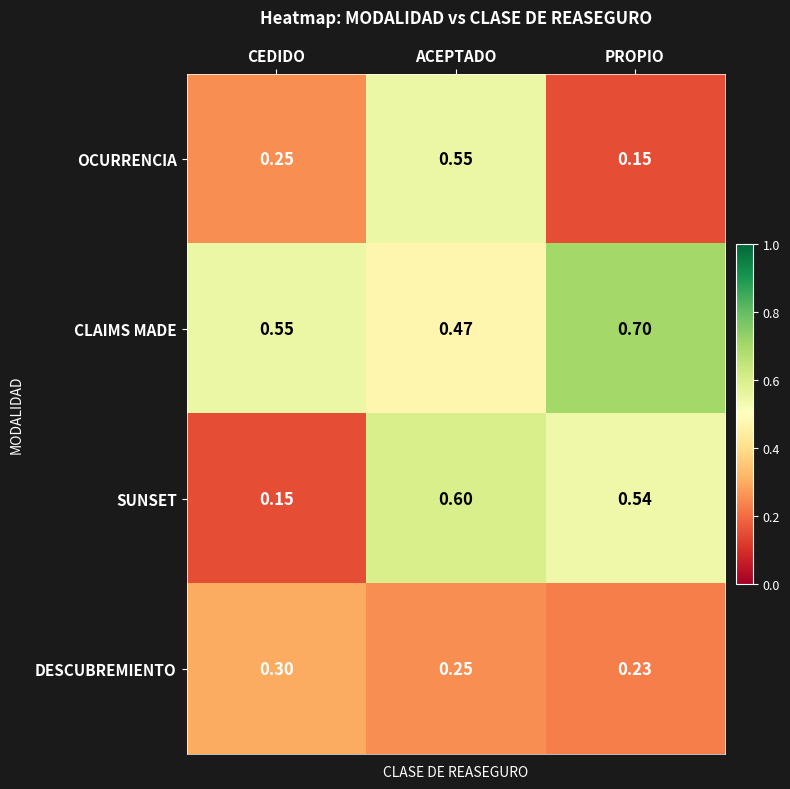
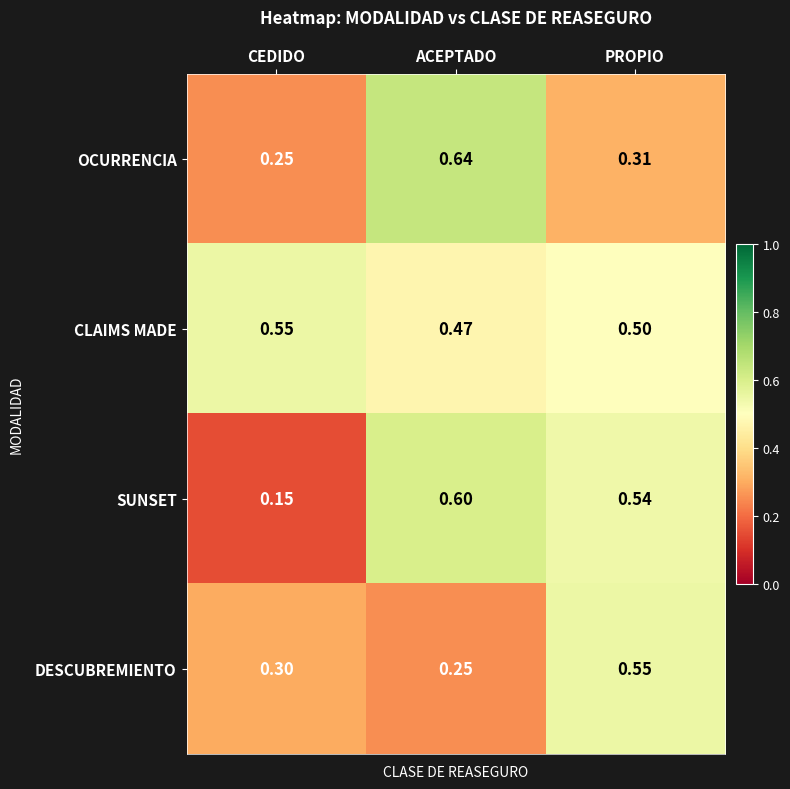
  {
    "OCURRENCIA": {
      "CEDIDO": 0.25,
-     "ACEPTADO": 0.55,
-     "PROPIO": 0.15
+     "ACEPTADO": 0.64,
+     "PROPIO": 0.31
    },
    "CLAIMS MADE": {
      "CEDIDO": 0.55,
      "ACEPTADO": 0.47,
-     "PROPIO": 0.70
+     "PROPIO": 0.50
    },
    "SUNSET": {
      "CEDIDO": 0.15,
      "ACEPTADO": 0.60,
      "PROPIO": 0.54
    },
    "DESCUBREMIENTO": {
      "CEDIDO": 0.30,
      "ACEPTADO": 0.25,
-     "PROPIO": 0.23
+     "PROPIO": 0.55
    }
  }
